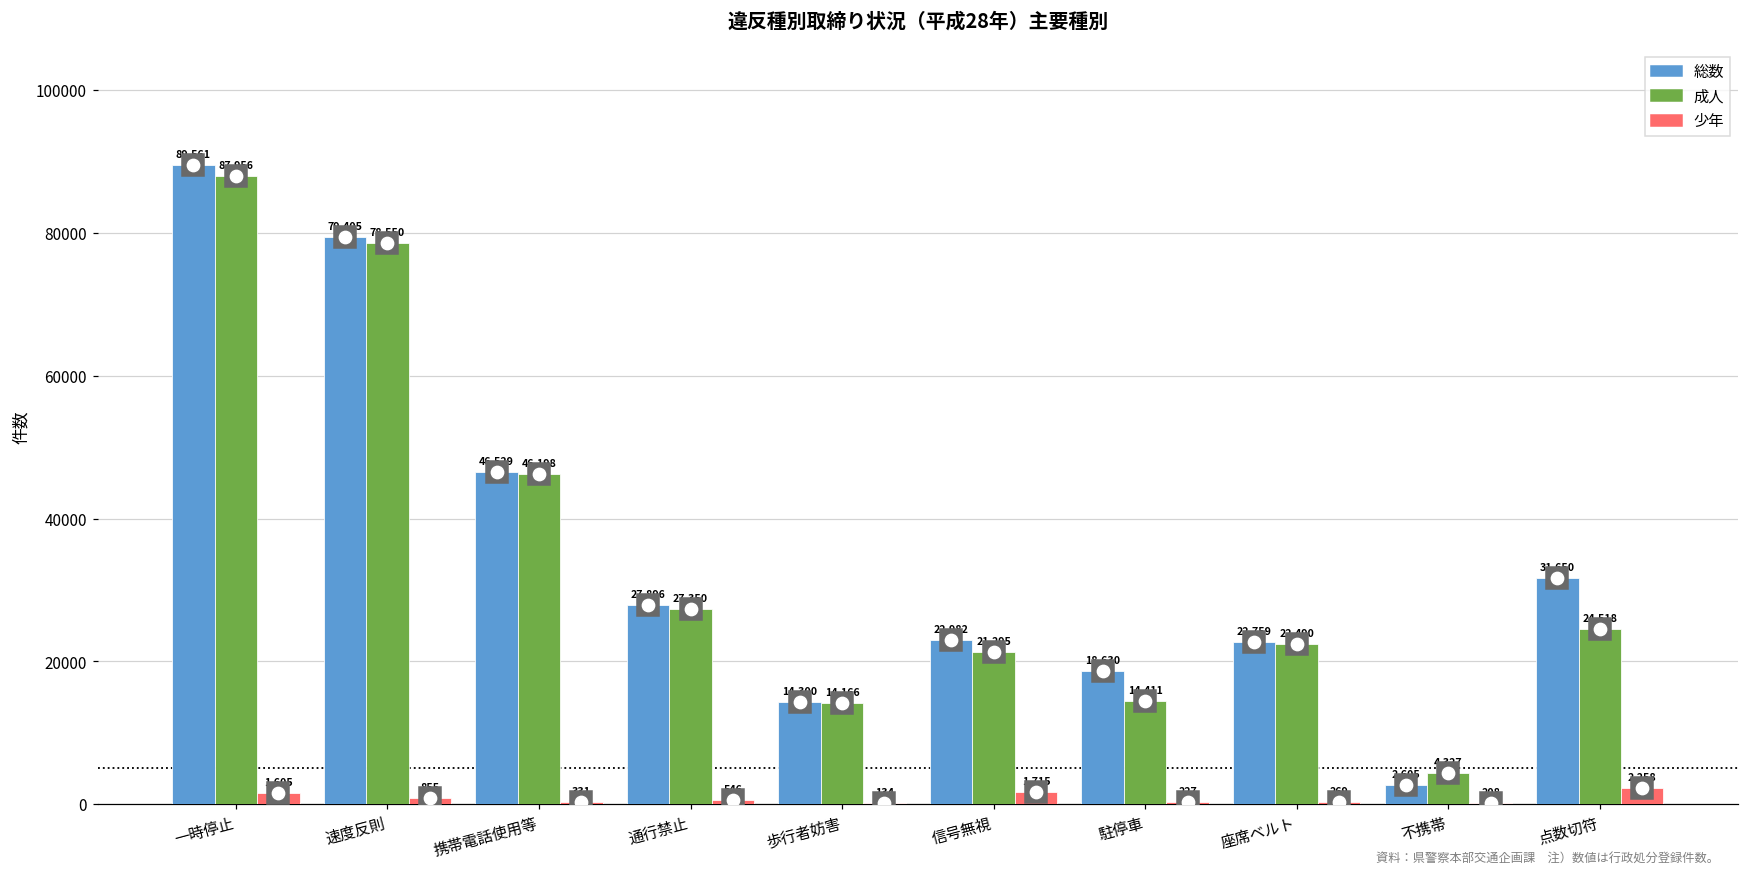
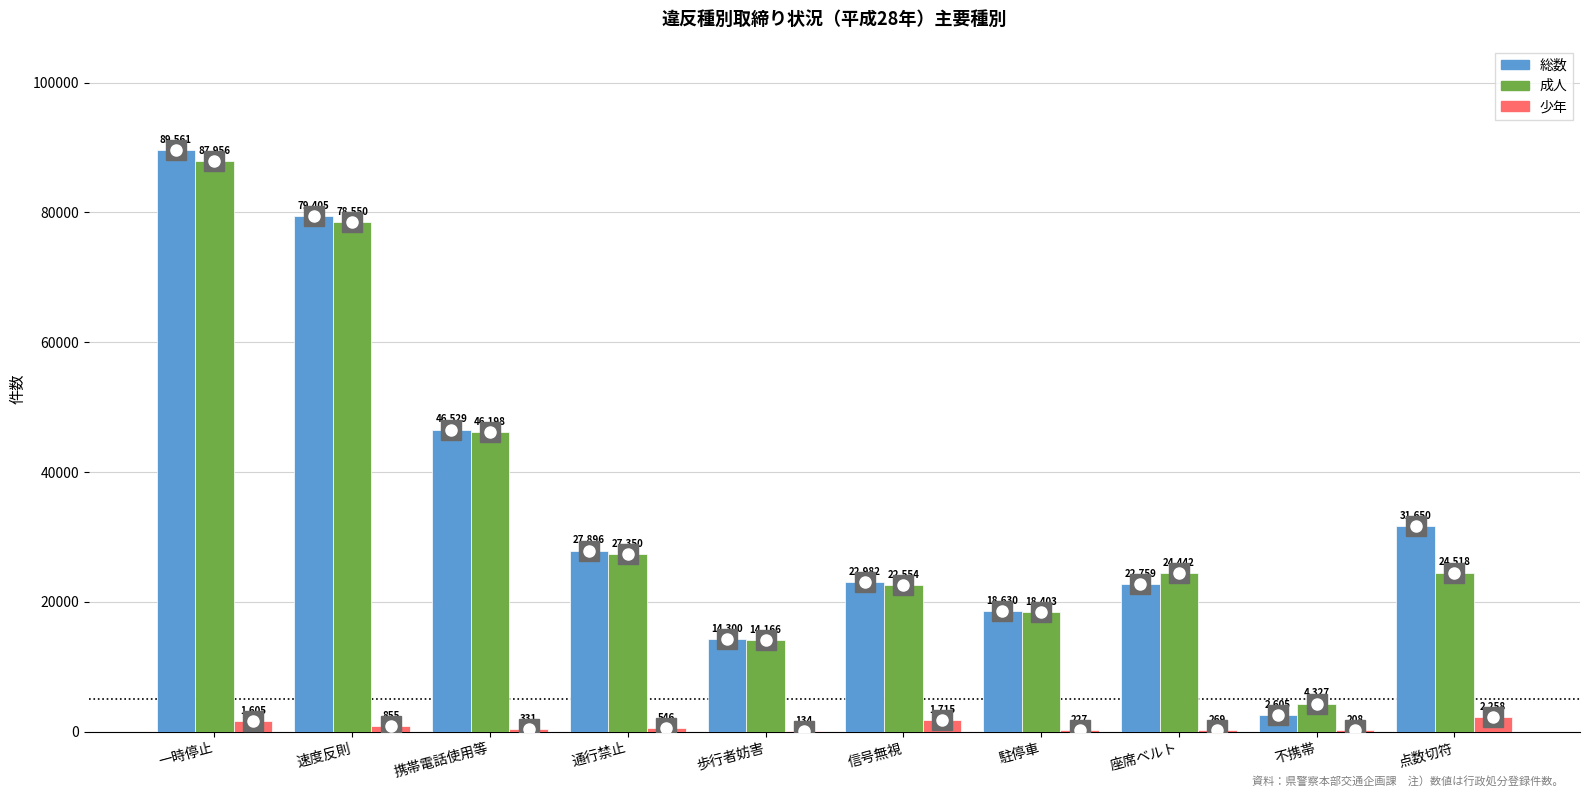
  {
    "総数": {
      "一時停止": "89,561",
      "速度反則": "79,405",
      "携帯電話使用等": "46,529",
      "通行禁止": "27,896",
      "歩行者妨害": "14,300",
      "信号無視": "22,982",
      "駐停車": "18,630",
      "座席ベルト": "22,759",
      "不携帯": "2,605",
      "点数切符": "31,650"
    },
    "成人": {
      "一時停止": "87,956",
      "速度反則": "78,550",
      "携帯電話使用等": "46,198",
      "通行禁止": "27,350",
      "歩行者妨害": "14,166",
-     "信号無視": "21,295",
-     "駐停車": "14,411",
-     "座席ベルト": "22,490",
+     "信号無視": "22,554",
+     "駐停車": "18,403",
+     "座席ベルト": "24,442",
      "不携帯": "4,327",
      "点数切符": "24,518"
    },
    "少年": {
      "一時停止": "1,605",
      "速度反則": "855",
      "携帯電話使用等": "331",
      "通行禁止": "546",
      "歩行者妨害": "134",
      "信号無視": "1,715",
      "駐停車": "227",
      "座席ベルト": "269",
      "不携帯": "208",
      "点数切符": "2,258"
    }
  }
